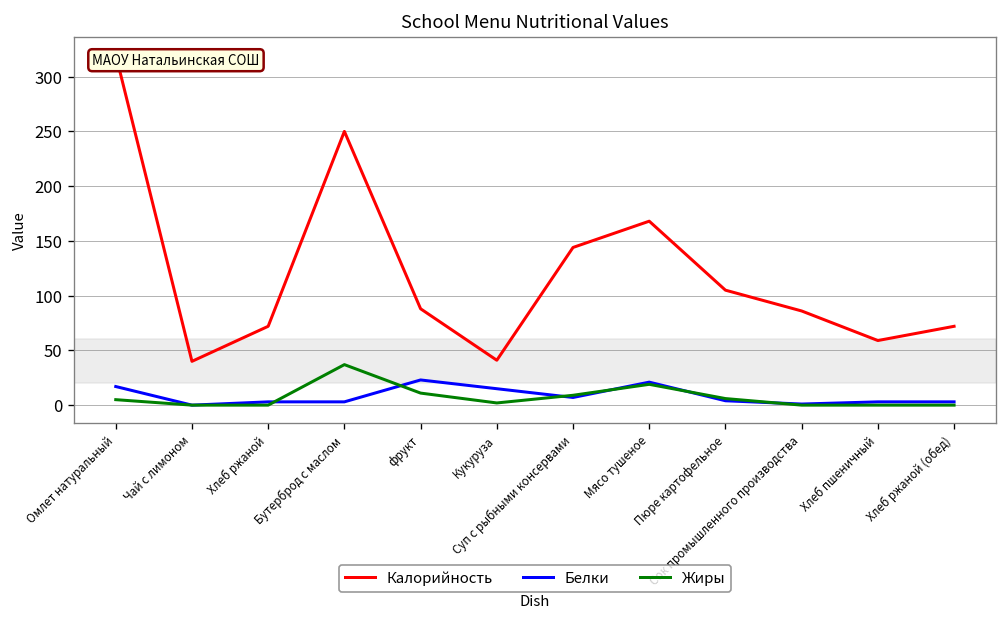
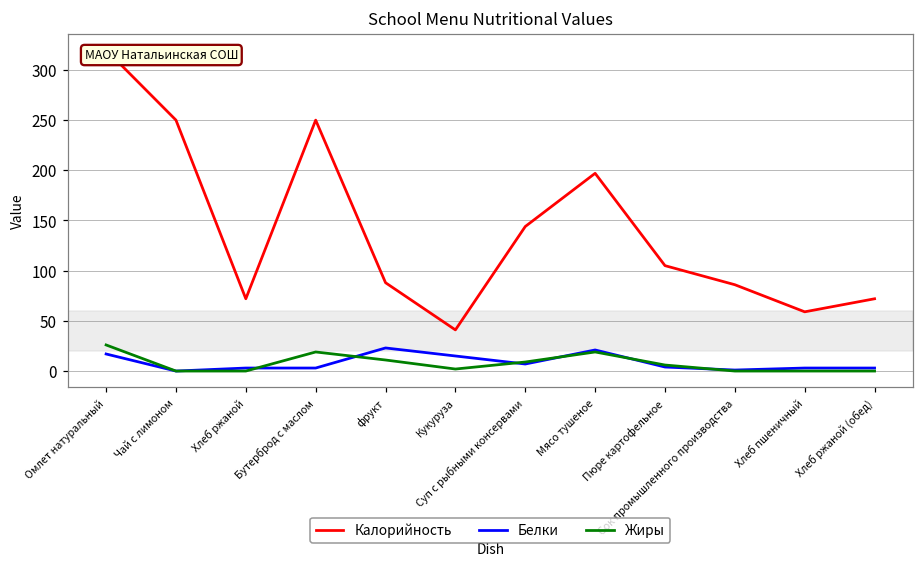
  {
    "Калорийность": {
-     "Чай с лимоном": 40,
+     "Чай с лимоном": 250,
      "Хлеб ржаной": 70,
      "Бутерброд с маслом": 250,
      "фрукт": 90,
      "Кукуруза": 40,
      "Суп с рыбными консервами": 140,
-     "Мясо тушеное": 170,
+     "Мясо тушеное": 200,
      "Пюре картофельное": 110,
      "Сок промышленного производства": 90,
      "Хлеб пшеничный": 60,
      "Хлеб ржаной (обед)": 70
    },
    "Белки": {
      "Омлет натуральный": 20,
      "Хлеб ржаной": 0,
      "Бутерброд с маслом": 0,
      "фрукт": 20,
      "Кукуруза": 20,
      "Хлеб пшеничный": 0,
      "Хлеб ржаной (обед)": 0
    },
    "Жиры": {
-     "Омлет натуральный": 10,
+     "Омлет натуральный": 30,
      "Хлеб ржаной": 0,
-     "Бутерброд с маслом": 40,
+     "Бутерброд с маслом": 20,
      "фрукт": 10,
      "Кукуруза": 0,
      "Хлеб пшеничный": 0,
      "Хлеб ржаной (обед)": 0
    }
  }
